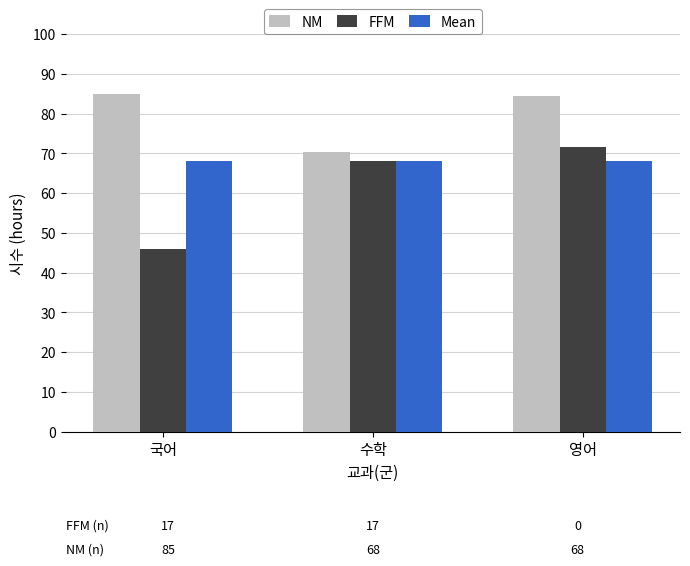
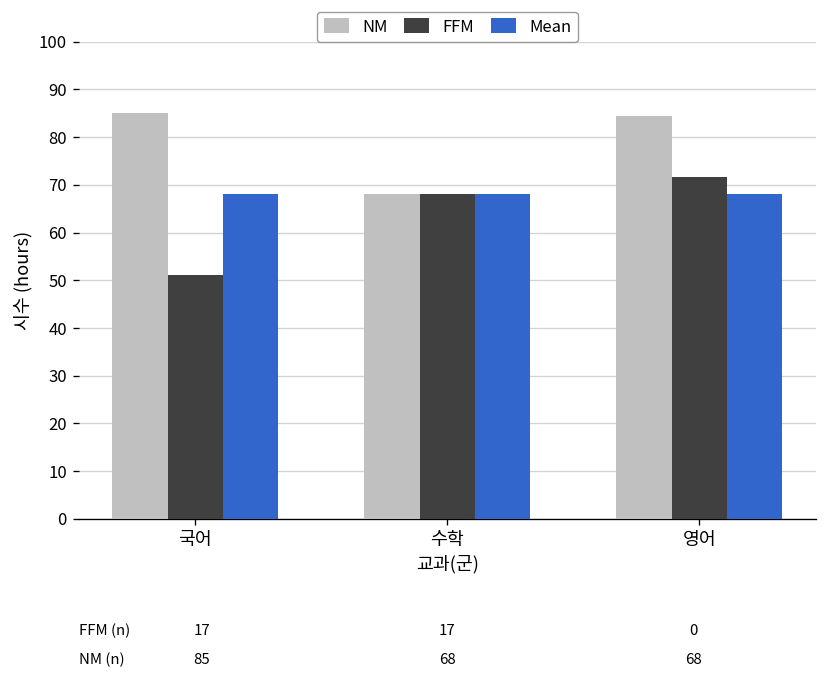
  {
    "NM": {
      "국어": 85,
-     "수학": 70,
+     "수학": 68,
      "영어": 84
    },
    "FFM": {
-     "국어": 46,
+     "국어": 51,
      "수학": 68,
      "영어": 72
    },
    "Mean": {
      "국어": 68,
      "수학": 68,
      "영어": 68
    }
  }
